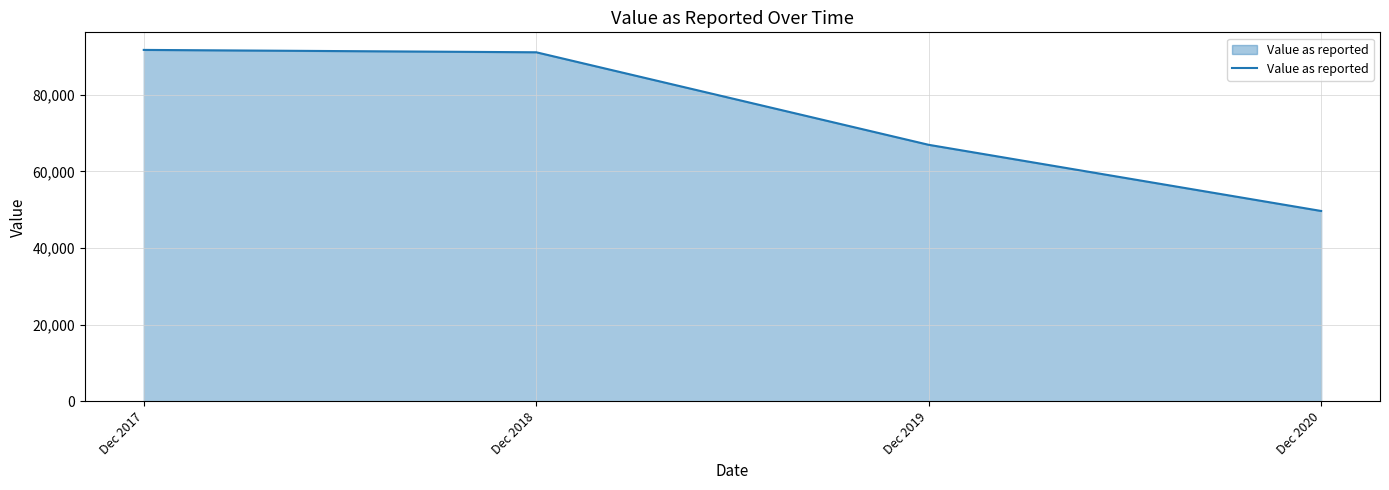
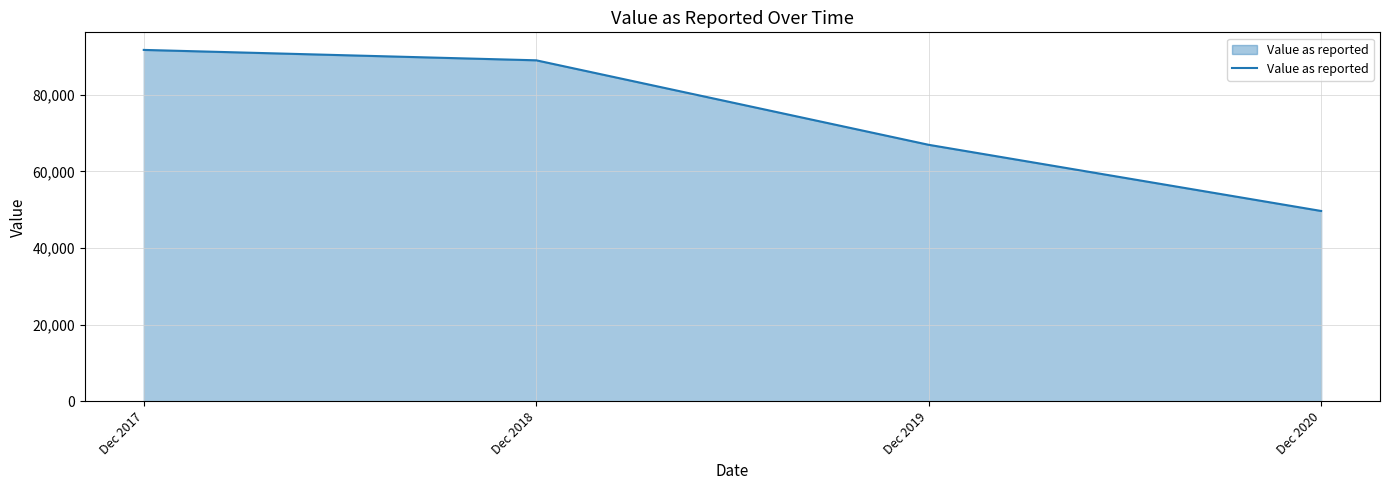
  {
    "Dec 2017": "92,000",
-   "Dec 2018": "91,000",
+   "Dec 2018": "89,000",
    "Dec 2019": "67,000",
    "Dec 2020": "50,000"
  }
